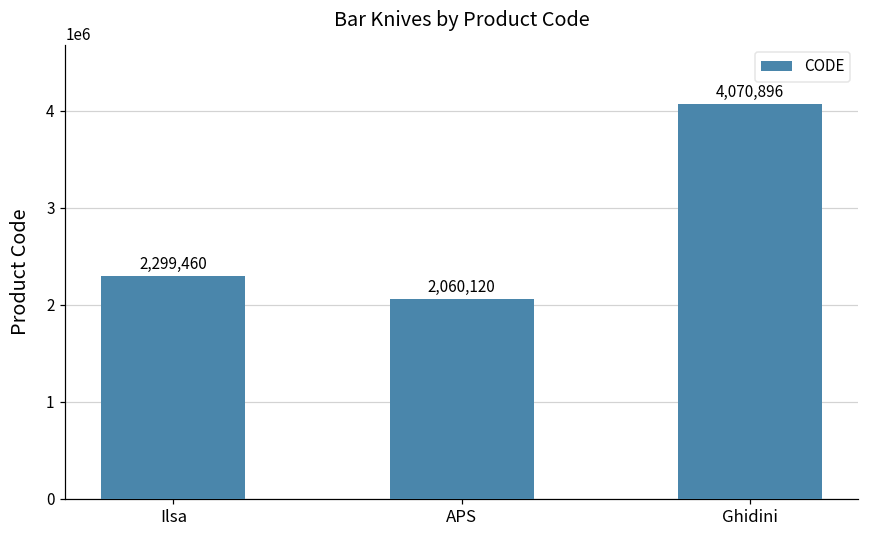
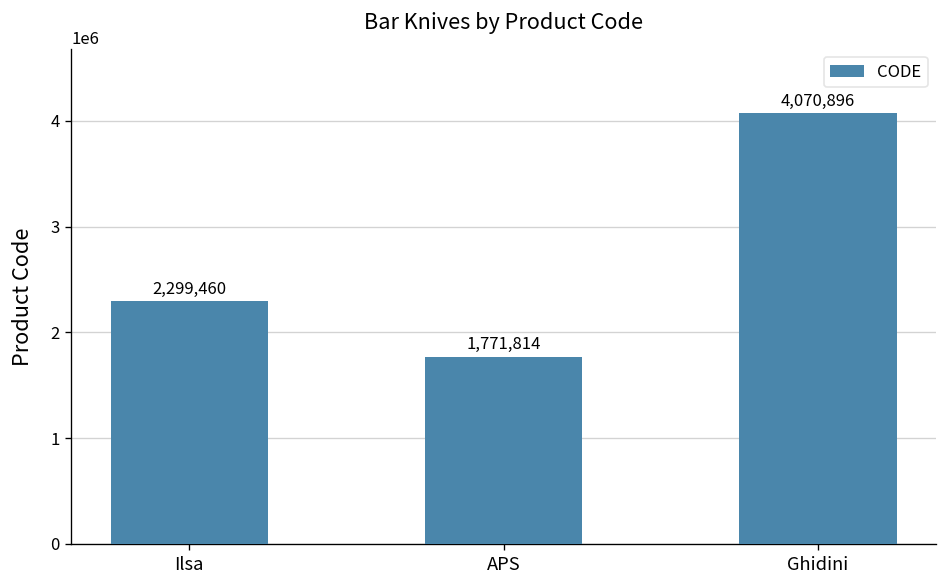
  {
    "Ilsa": "2,299,460",
-   "APS": "2,060,120",
+   "APS": "1,771,814",
    "Ghidini": "4,070,896"
  }
